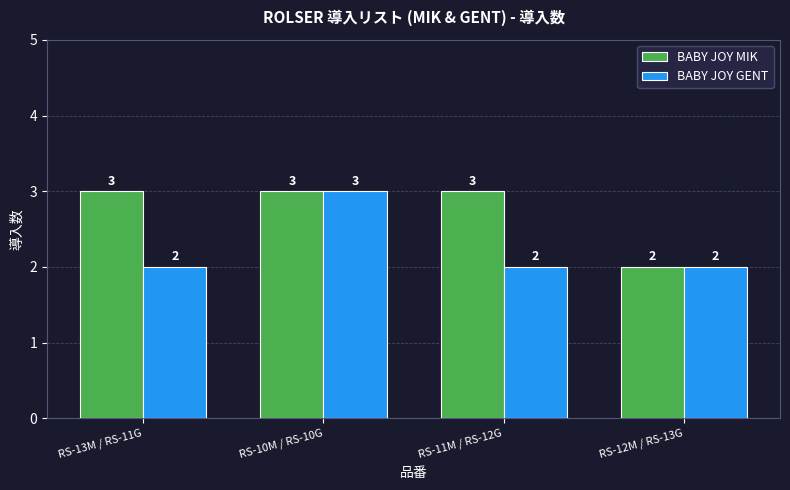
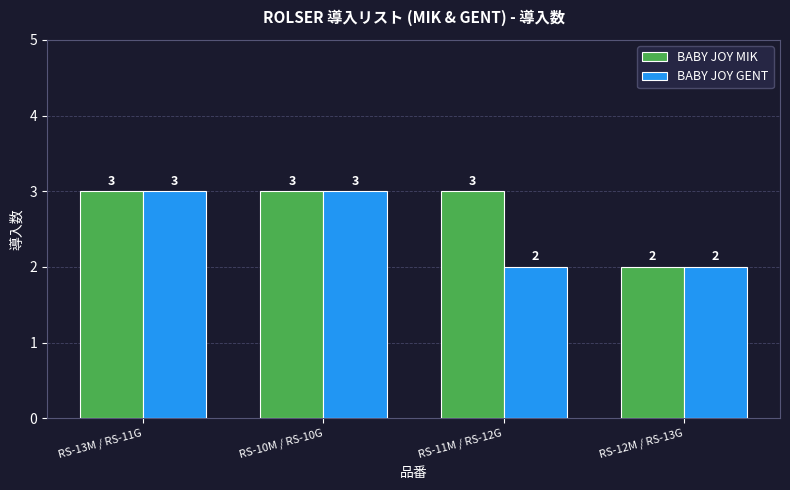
  {
    "BABY JOY MIK": {
      "RS-13M / RS-11G": 3,
      "RS-10M / RS-10G": 3,
      "RS-11M / RS-12G": 3,
      "RS-12M / RS-13G": 2
    },
    "BABY JOY GENT": {
-     "RS-13M / RS-11G": 2,
+     "RS-13M / RS-11G": 3,
      "RS-10M / RS-10G": 3,
      "RS-11M / RS-12G": 2,
      "RS-12M / RS-13G": 2
    }
  }
